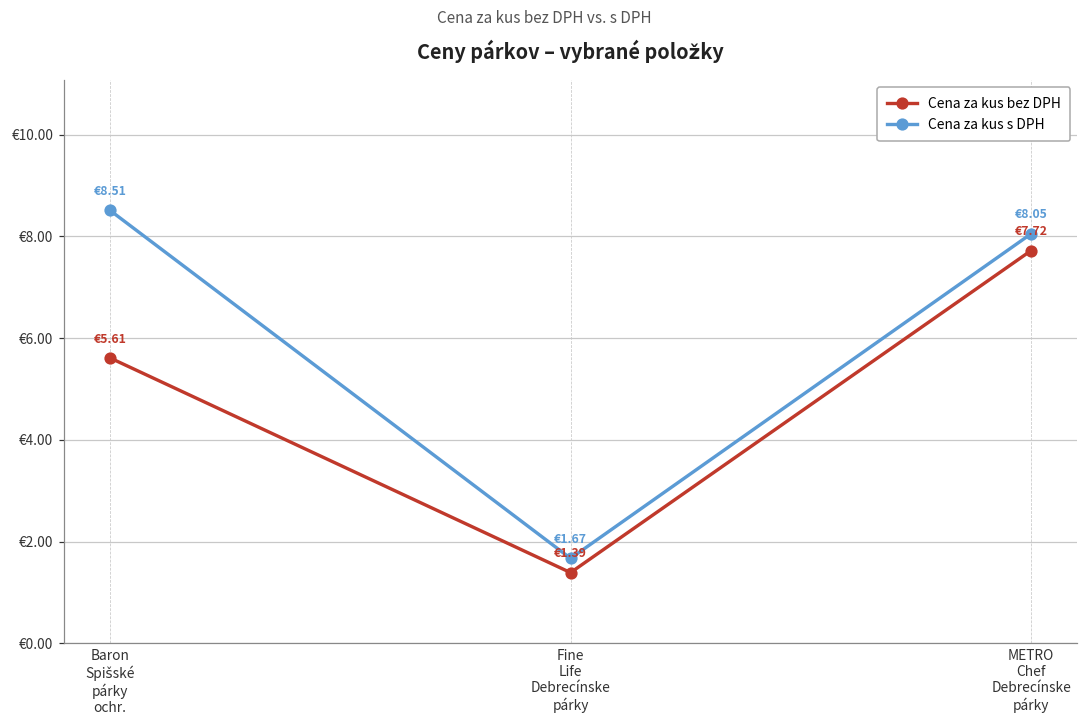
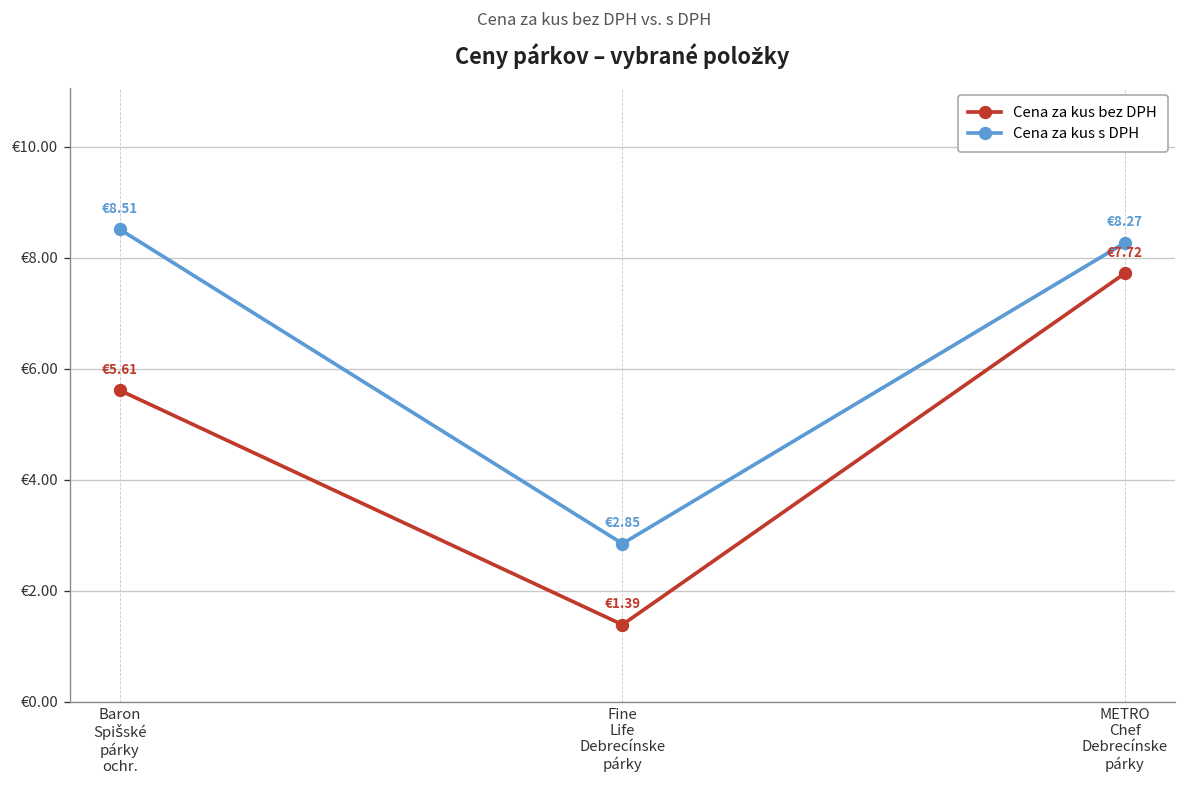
  {
    "Cena za kus bez DPH": {
      "Baron Spišské párky ochr.": "€5.61"
    },
    "Cena za kus s DPH": {
      "Baron Spišské párky ochr.": "€8.51",
-     "Fine Life Debrecínske párky": "€1.67",
-     "METRO Chef Debrecínske párky": "€8.05"
+     "Fine Life Debrecínske párky": "€2.85",
+     "METRO Chef Debrecínske párky": "€8.27"
    }
  }
